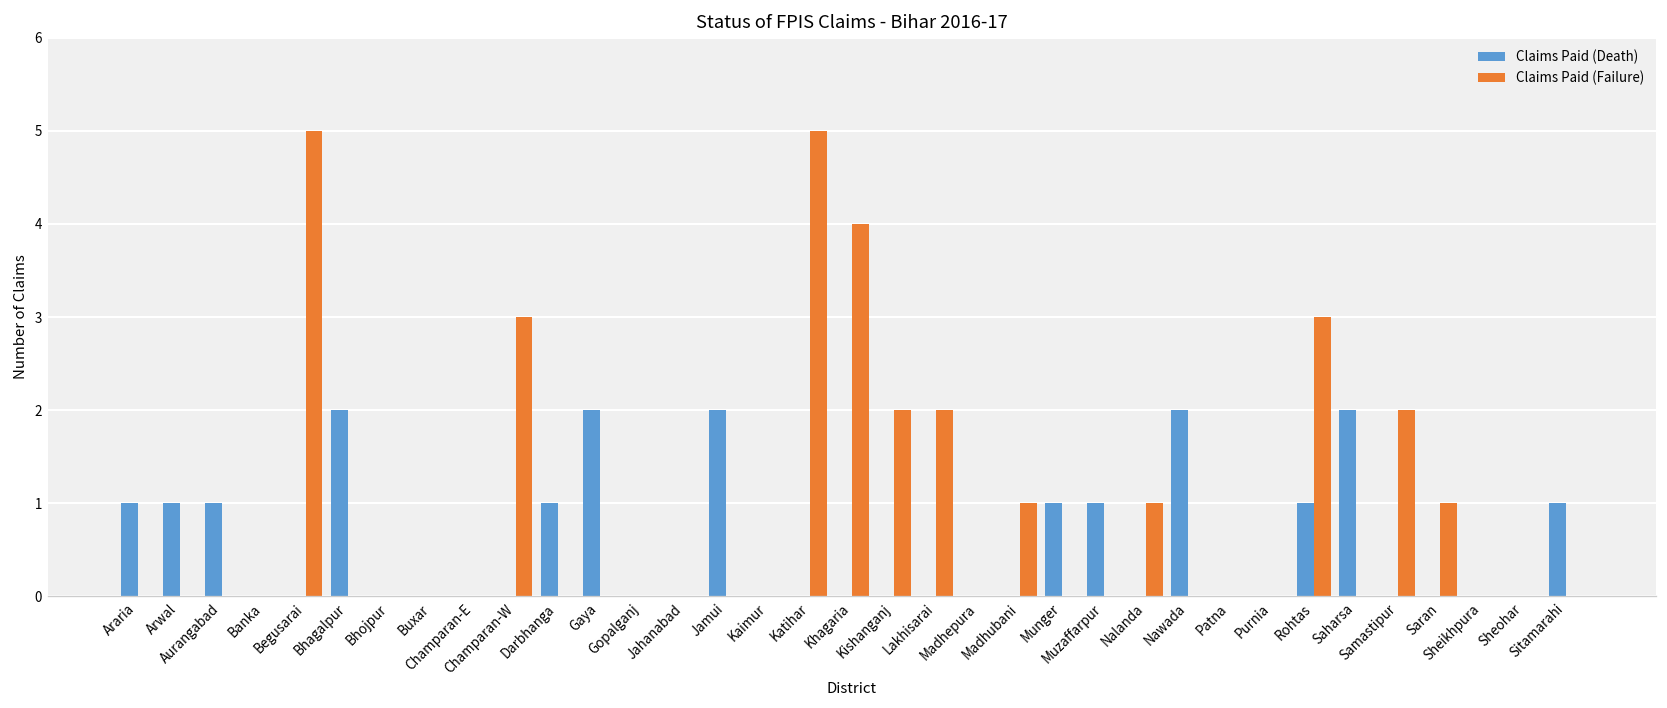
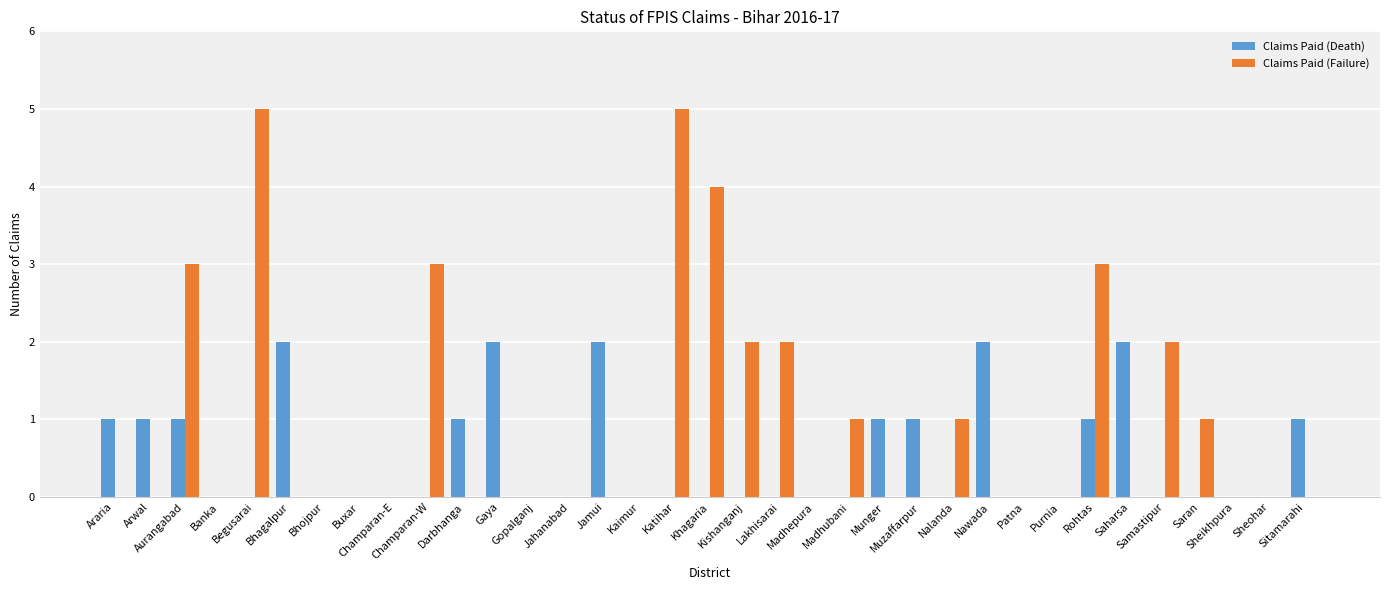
  {
    "Claims Paid (Death)": {
      "Araria": 1,
      "Arwal": 1,
      "Aurangabad": 1,
      "Banka": 0,
      "Begusarai": 0,
      "Bhagalpur": 2,
      "Bhojpur": 0,
      "Buxar": 0,
      "Champaran-E": 0,
      "Champaran-W": 0,
      "Darbhanga": 1,
      "Gaya": 2,
      "Gopalganj": 0,
      "Jahanabad": 0,
      "Jamui": 2,
      "Kaimur": 0,
      "Katihar": 0,
      "Khagaria": 0,
      "Kishanganj": 0,
      "Lakhisarai": 0,
      "Madhepura": 0,
      "Madhubani": 0,
      "Munger": 1,
      "Muzaffarpur": 1,
      "Nalanda": 0,
      "Nawada": 2,
      "Patna": 0,
      "Purnia": 0,
      "Rohtas": 1,
      "Saharsa": 2,
      "Samastipur": 0,
      "Saran": 0,
      "Sheikhpura": 0,
      "Sheohar": 0,
      "Sitamarahi": 1
    },
    "Claims Paid (Failure)": {
      "Araria": 0,
      "Arwal": 0,
-     "Aurangabad": 0,
+     "Aurangabad": 3,
      "Banka": 0,
      "Begusarai": 5,
      "Bhagalpur": 0,
      "Bhojpur": 0,
      "Buxar": 0,
      "Champaran-E": 0,
      "Champaran-W": 3,
      "Darbhanga": 0,
      "Gaya": 0,
      "Gopalganj": 0,
      "Jahanabad": 0,
      "Jamui": 0,
      "Kaimur": 0,
      "Katihar": 5,
      "Khagaria": 4,
      "Kishanganj": 2,
      "Lakhisarai": 2,
      "Madhepura": 0,
      "Madhubani": 1,
      "Munger": 0,
      "Muzaffarpur": 0,
      "Nalanda": 1,
      "Nawada": 0,
      "Patna": 0,
      "Purnia": 0,
      "Rohtas": 3,
      "Saharsa": 0,
      "Samastipur": 2,
      "Saran": 1,
      "Sheikhpura": 0,
      "Sheohar": 0,
      "Sitamarahi": 0
    }
  }
